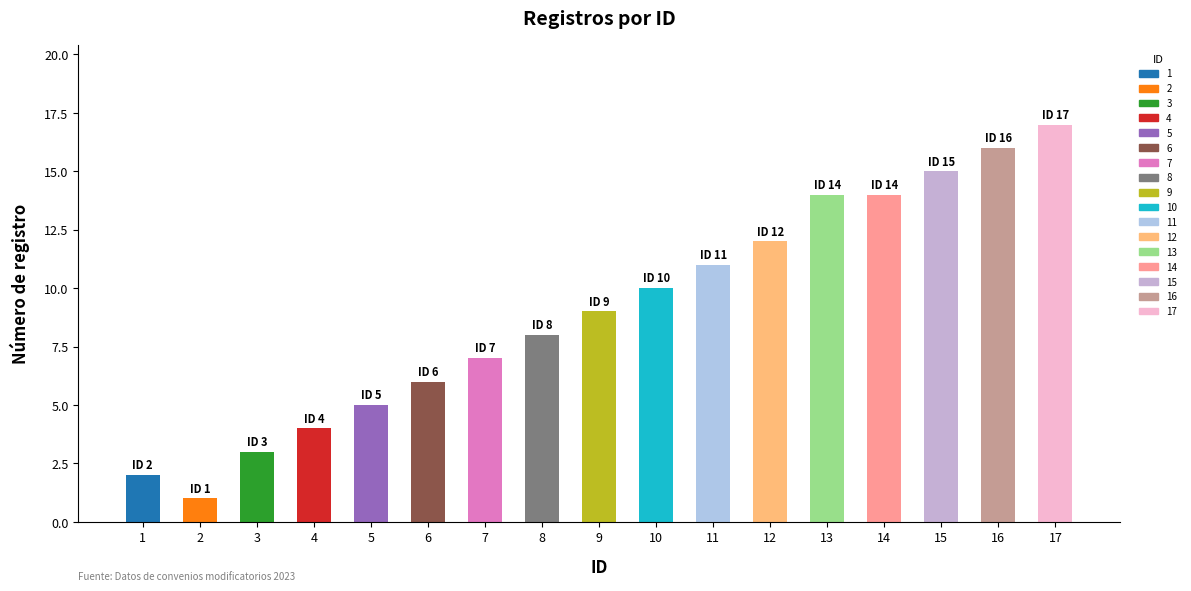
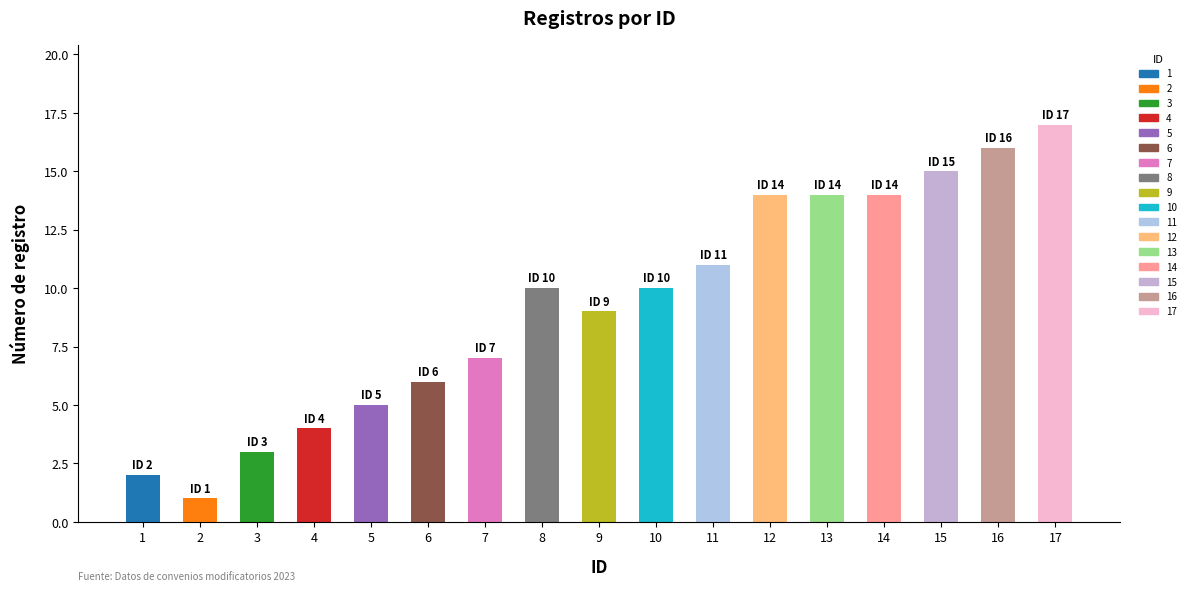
  {
    "1": 2,
    "2": 1,
    "3": 3,
    "4": 4,
    "5": 5,
    "6": 6,
    "7": 7,
-   "8": 8,
+   "8": 10,
    "9": 9,
    "10": 10,
    "11": 11,
-   "12": 12,
+   "12": 14,
    "13": 14,
    "14": 14,
    "15": 15,
    "16": 16,
    "17": 17
  }
